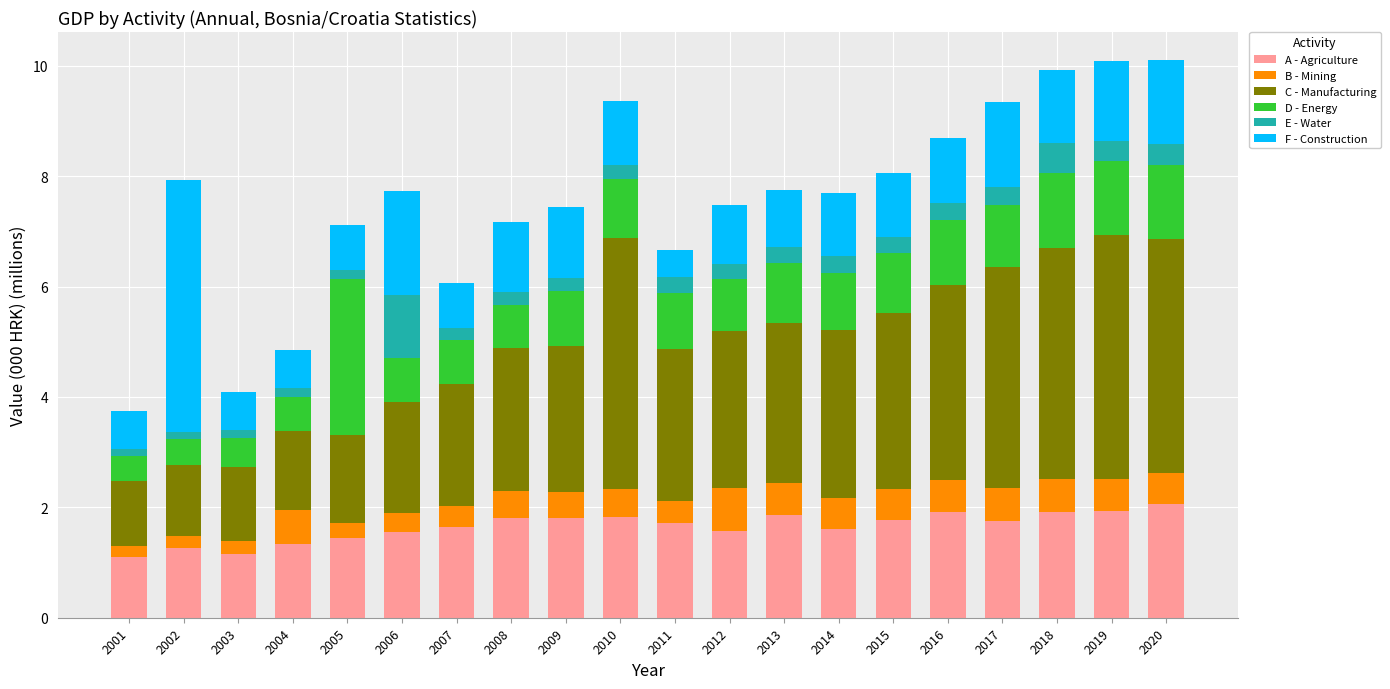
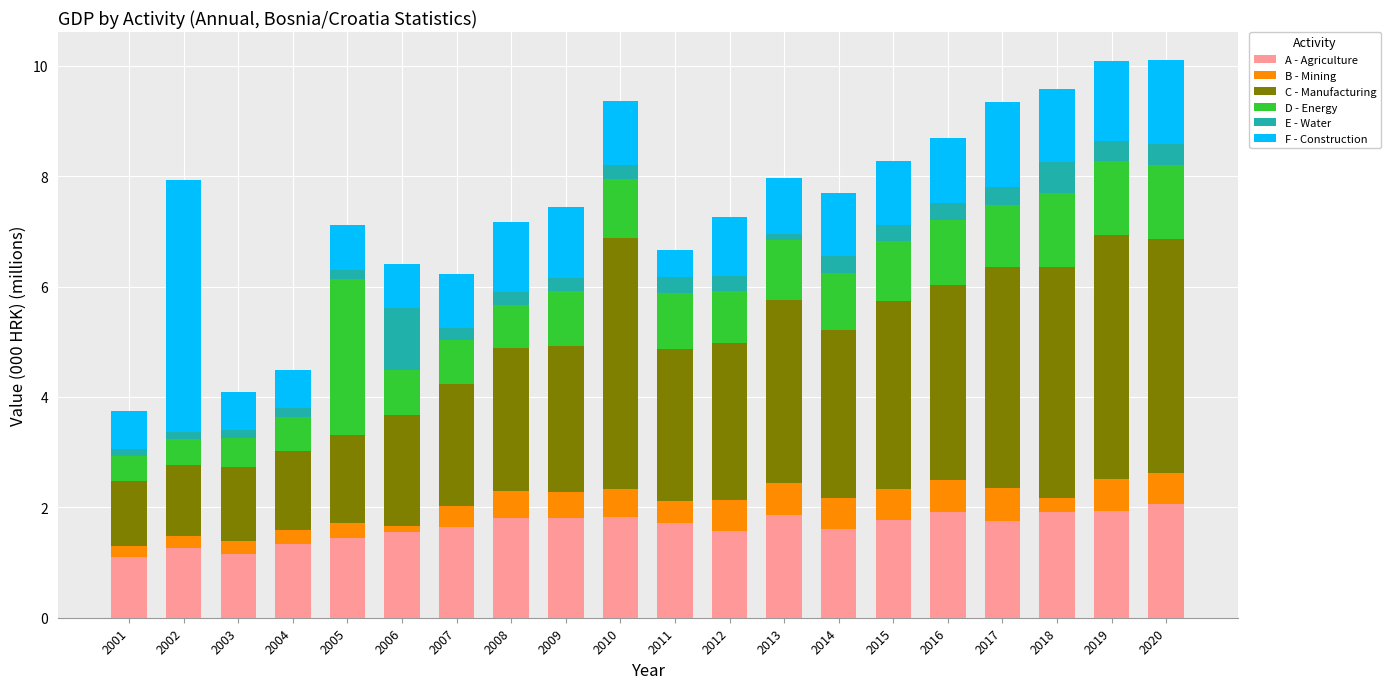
  {
    "A - Agriculture": {
      "2001": 1.1,
      "2002": 1.3,
      "2003": 1.2,
      "2004": 1.3,
      "2005": 1.4,
      "2006": 1.5,
      "2007": 1.7,
      "2008": 1.8,
      "2009": 1.8,
      "2010": 1.8,
      "2011": 1.7,
      "2012": 1.6,
      "2013": 1.9,
      "2014": 1.6,
      "2015": 1.8,
      "2016": 1.9,
      "2017": 1.8,
      "2018": 1.9,
      "2019": 1.9,
      "2020": 2.1
    },
    "B - Mining": {
      "2001": 0.2,
      "2002": 0.2,
      "2003": 0.2,
-     "2004": 0.6,
+     "2004": 0.3,
      "2005": 0.3,
-     "2006": 0.3,
+     "2006": 0.1,
      "2007": 0.4,
      "2008": 0.5,
      "2009": 0.5,
      "2010": 0.5,
      "2011": 0.4,
-     "2012": 0.8,
+     "2012": 0.6,
      "2013": 0.6,
      "2014": 0.6,
      "2015": 0.6,
      "2016": 0.6,
      "2017": 0.6,
-     "2018": 0.6,
+     "2018": 0.2,
      "2019": 0.6,
      "2020": 0.6
    },
    "C - Manufacturing": {
      "2001": 1.2,
      "2002": 1.3,
      "2003": 1.3,
      "2004": 1.4,
      "2005": 1.6,
      "2006": 2.0,
      "2007": 2.2,
      "2008": 2.6,
      "2009": 2.7,
      "2010": 4.6,
      "2011": 2.8,
      "2012": 2.8,
-     "2013": 2.9,
+     "2013": 3.3,
      "2014": 3.1,
-     "2015": 3.2,
+     "2015": 3.4,
      "2016": 3.5,
      "2017": 4.0,
      "2018": 4.2,
      "2019": 4.4,
      "2020": 4.2
    },
    "D - Energy": {
      "2001": 0.5,
      "2002": 0.5,
      "2003": 0.5,
      "2004": 0.6,
      "2005": 2.8,
      "2006": 0.8,
      "2007": 0.8,
      "2008": 0.8,
      "2009": 1.0,
      "2010": 1.1,
      "2011": 1.0,
      "2012": 0.9,
      "2013": 1.1,
      "2014": 1.0,
      "2015": 1.1,
      "2016": 1.2,
      "2017": 1.1,
      "2018": 1.3,
      "2019": 1.3,
      "2020": 1.3
    },
    "E - Water": {
      "2001": 0.1,
      "2002": 0.1,
      "2003": 0.1,
      "2004": 0.2,
      "2005": 0.2,
      "2006": 1.1,
      "2007": 0.2,
      "2008": 0.2,
      "2009": 0.2,
      "2010": 0.3,
      "2011": 0.3,
      "2012": 0.3,
-     "2013": 0.3,
+     "2013": 0.1,
      "2014": 0.3,
      "2015": 0.3,
      "2016": 0.3,
      "2017": 0.3,
      "2018": 0.6,
      "2019": 0.4,
      "2020": 0.4
    },
    "F - Construction": {
      "2001": 0.7,
      "2002": 4.6,
      "2003": 0.7,
      "2004": 0.7,
      "2005": 0.8,
-     "2006": 1.9,
-     "2007": 0.8,
+     "2006": 0.8,
+     "2007": 1.0,
      "2008": 1.3,
      "2009": 1.3,
      "2010": 1.2,
      "2011": 0.5,
      "2012": 1.1,
      "2013": 1.0,
      "2014": 1.1,
      "2015": 1.2,
      "2016": 1.2,
      "2017": 1.5,
      "2018": 1.3,
      "2019": 1.5,
      "2020": 1.5
    }
  }
